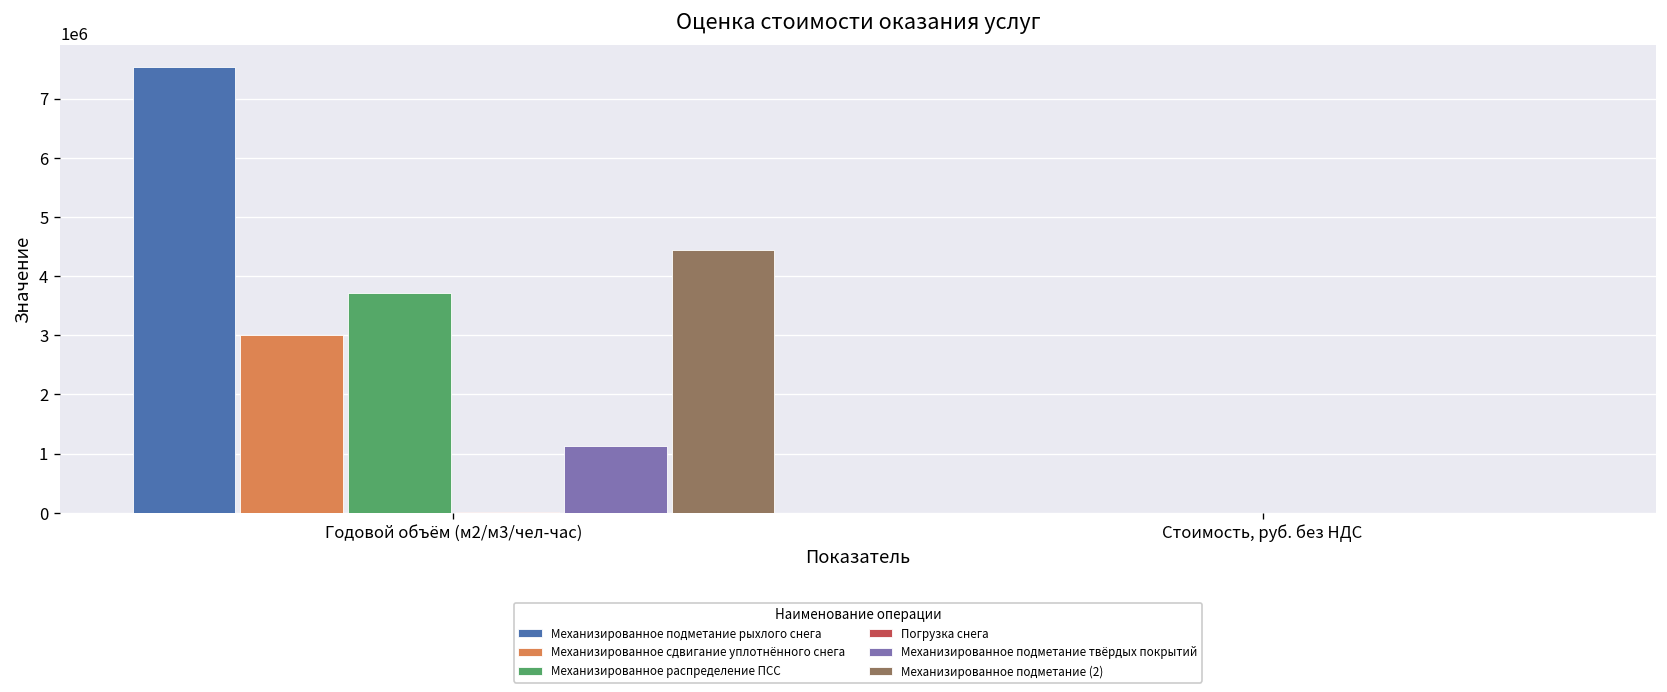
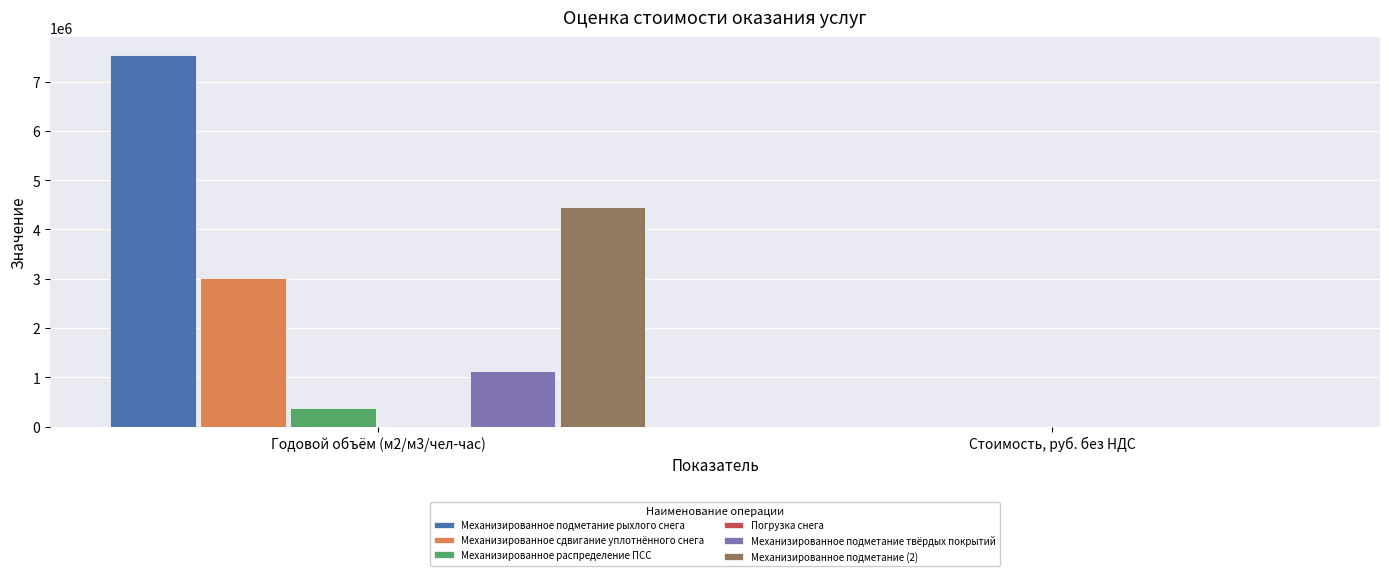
  {
    "Механизированное распределение ПСС": {
-     "Годовой объём (м2/м3/чел-час)": 3700000,
+     "Годовой объём (м2/м3/чел-час)": 400000,
      "Стоимость, руб. без НДС": 0
    },
    "Механизированное подметание (2)": {
      "Годовой объём (м2/м3/чел-час)": 4400000,
      "Стоимость, руб. без НДС": 0
    }
  }
